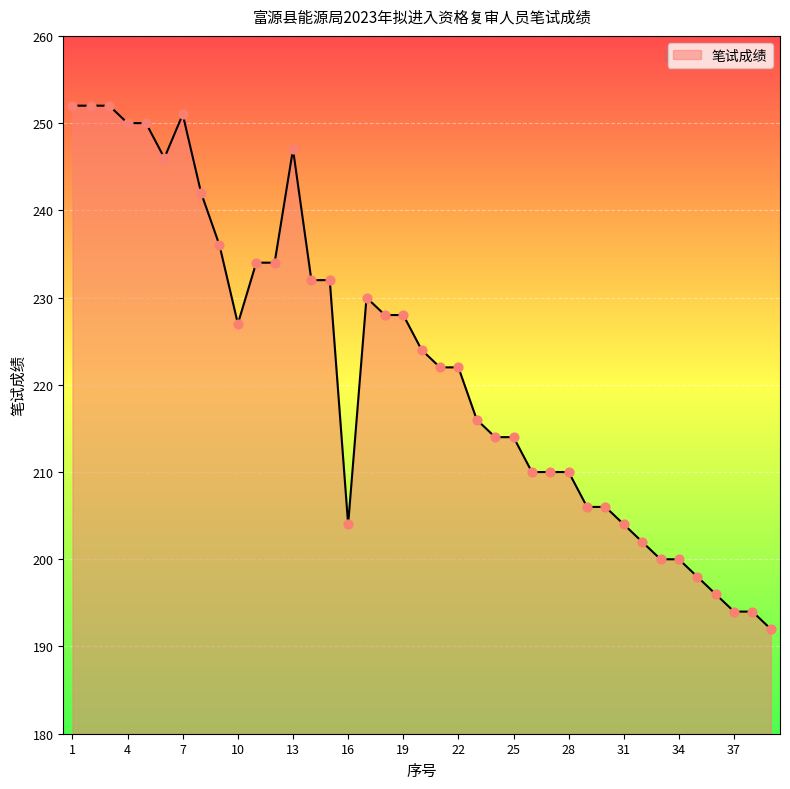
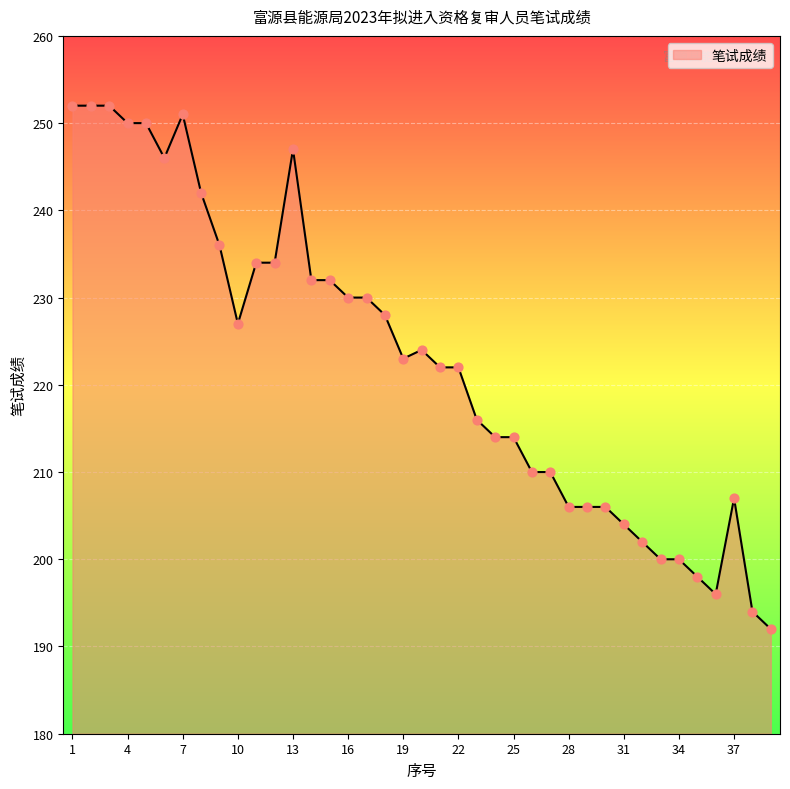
  {
    "1": 252,
    "4": 250,
    "7": 251,
    "10": 227,
    "13": 247,
-   "16": 204,
-   "19": 228,
+   "16": 230,
+   "19": 223,
    "22": 222,
    "25": 214,
-   "28": 210,
+   "28": 206,
    "31": 204,
    "34": 200,
-   "37": 194
+   "37": 207
  }
